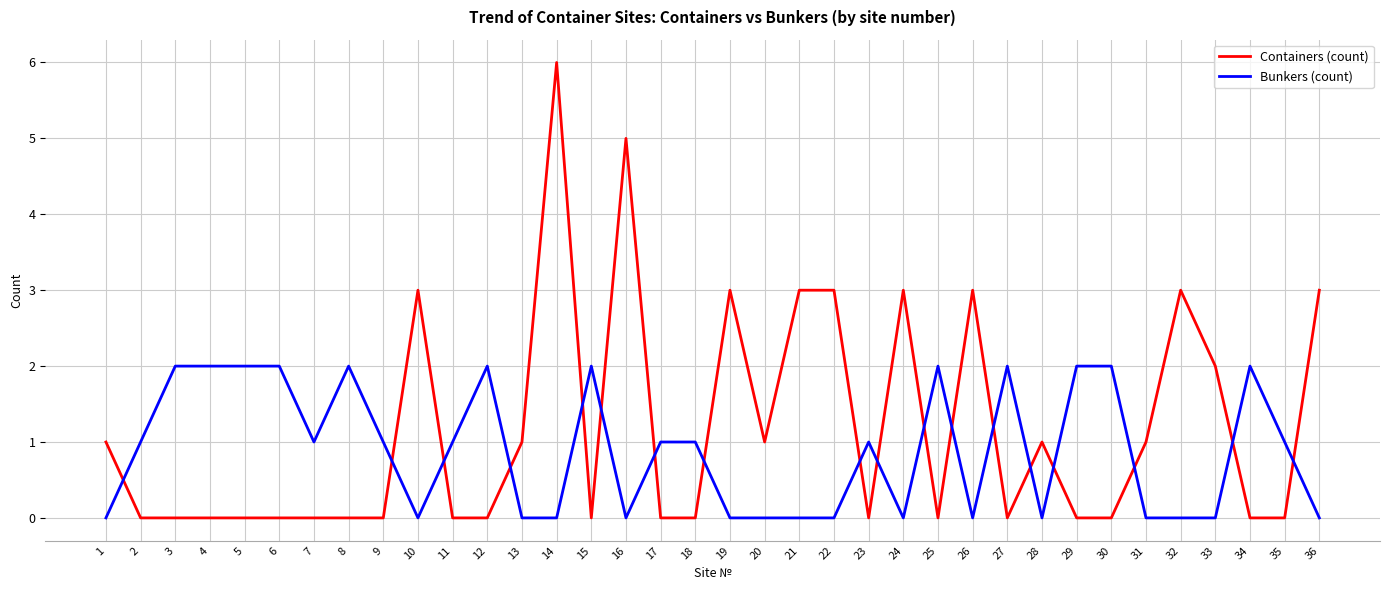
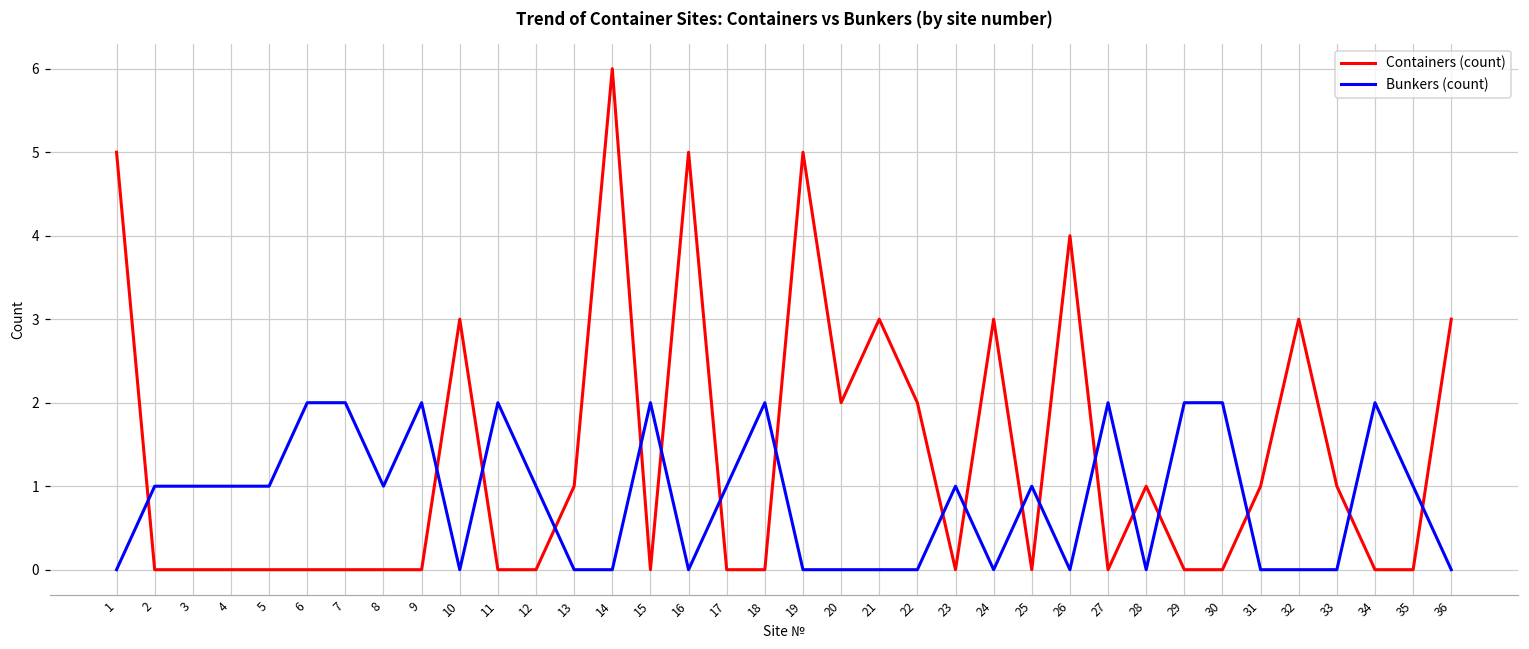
  {
    "Containers (count)": {
-     "1": 1,
+     "1": 5,
      "2": 0,
      "3": 0,
      "4": 0,
      "5": 0,
      "6": 0,
      "7": 0,
      "8": 0,
      "9": 0,
      "10": 3,
      "11": 0,
      "12": 0,
      "13": 1,
      "14": 6,
      "15": 0,
      "16": 5,
      "17": 0,
      "18": 0,
-     "19": 3,
-     "20": 1,
+     "19": 5,
+     "20": 2,
      "21": 3,
-     "22": 3,
+     "22": 2,
      "23": 0,
      "24": 3,
      "25": 0,
-     "26": 3,
+     "26": 4,
      "27": 0,
      "28": 1,
      "29": 0,
      "30": 0,
      "31": 1,
      "32": 3,
-     "33": 2,
+     "33": 1,
      "34": 0,
      "35": 0,
      "36": 3
    },
    "Bunkers (count)": {
      "1": 0,
      "2": 1,
-     "3": 2,
-     "4": 2,
-     "5": 2,
+     "3": 1,
+     "4": 1,
+     "5": 1,
      "6": 2,
-     "7": 1,
-     "8": 2,
-     "9": 1,
+     "7": 2,
+     "8": 1,
+     "9": 2,
      "10": 0,
-     "11": 1,
-     "12": 2,
+     "11": 2,
+     "12": 1,
      "13": 0,
      "14": 0,
      "15": 2,
      "16": 0,
      "17": 1,
-     "18": 1,
+     "18": 2,
      "19": 0,
      "20": 0,
      "21": 0,
      "22": 0,
      "23": 1,
      "24": 0,
-     "25": 2,
+     "25": 1,
      "26": 0,
      "27": 2,
      "28": 0,
      "29": 2,
      "30": 2,
      "31": 0,
      "32": 0,
      "33": 0,
      "34": 2,
      "35": 1,
      "36": 0
    }
  }
